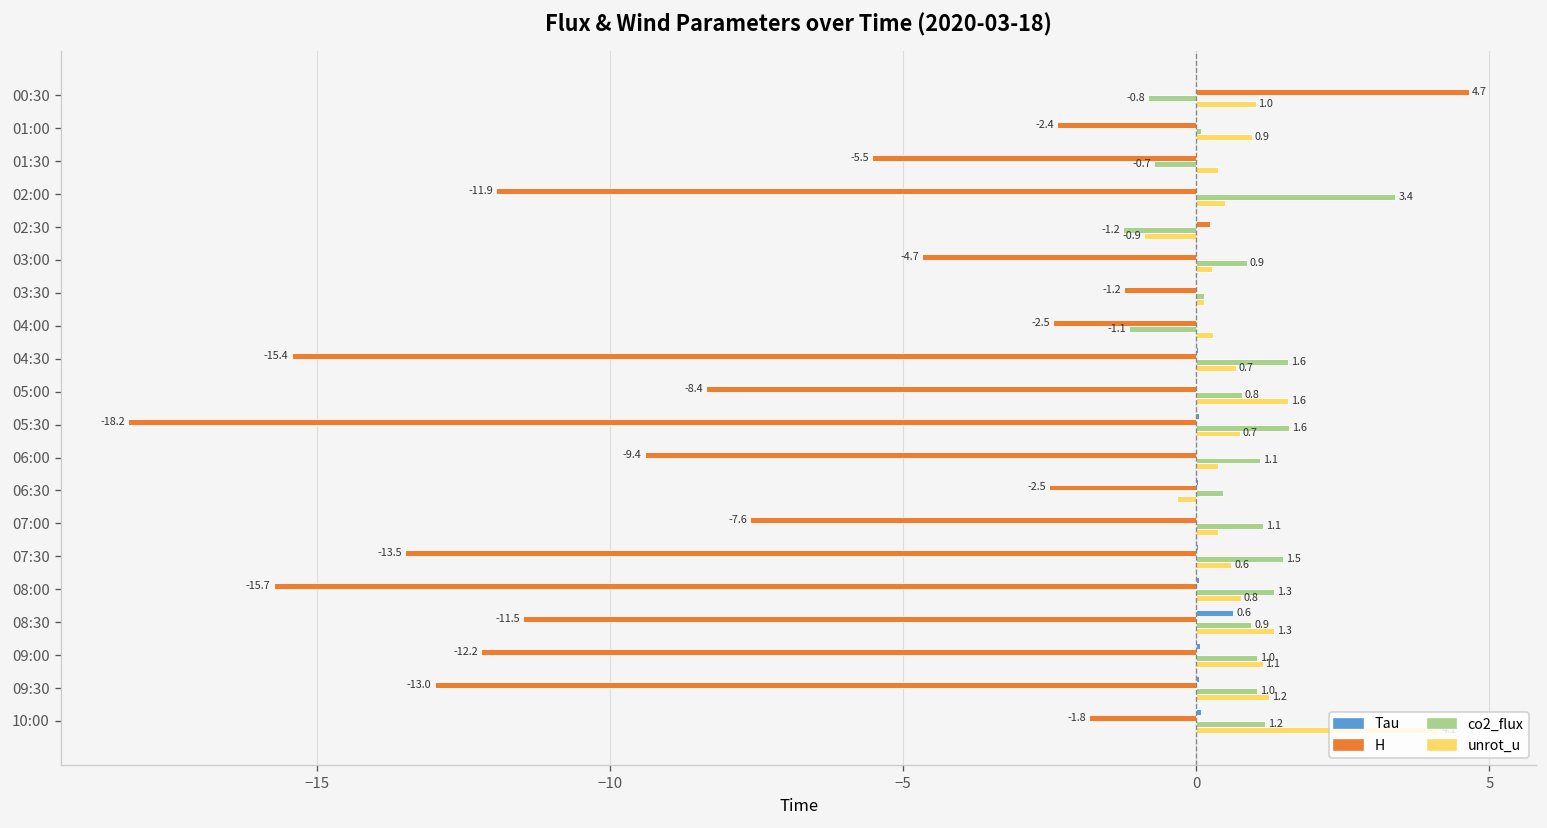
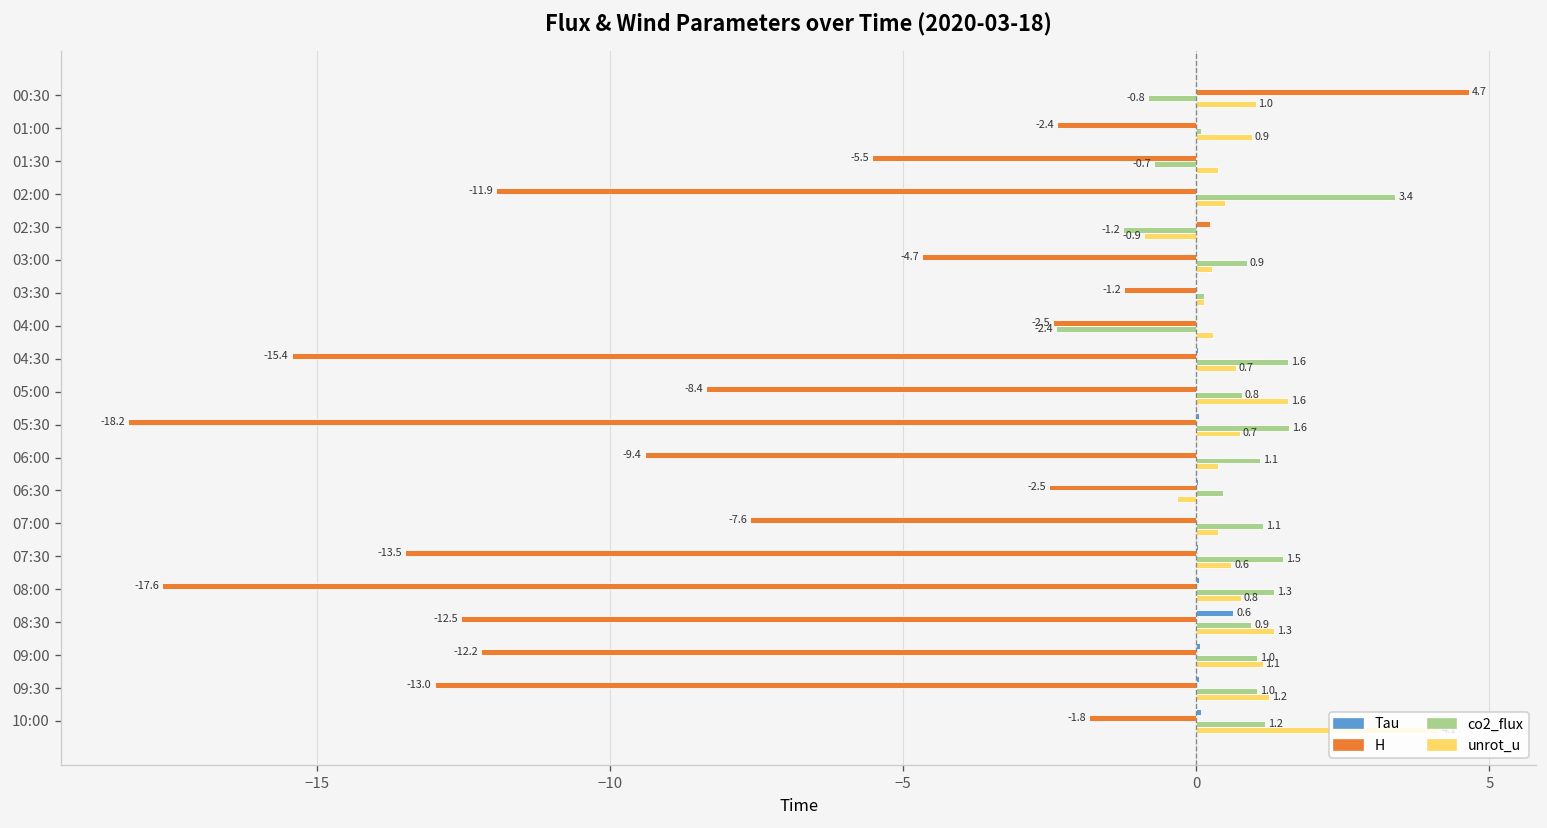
  {
    "Tau": {
      "08:30": 0.6
    },
    "H": {
      "00:30": 4.7,
      "01:00": -2.4,
      "01:30": -5.5,
      "02:00": -11.9,
      "03:00": -4.7,
      "03:30": -1.2,
      "04:30": -15.4,
      "05:00": -8.4,
      "05:30": -18.2,
      "06:00": -9.4,
      "06:30": -2.5,
      "07:00": -7.6,
      "07:30": -13.5,
-     "08:00": -15.7,
-     "08:30": -11.5,
+     "08:00": -17.6,
+     "08:30": -12.5,
      "09:00": -12.2,
      "09:30": -13.0,
      "10:00": -1.8
    },
    "co2_flux": {
      "00:30": -0.8,
      "01:30": -0.7,
      "02:00": 3.4,
      "02:30": -1.2,
      "03:00": 0.9,
-     "04:00": -1.1,
+     "04:00": -2.4,
      "04:30": 1.6,
      "05:00": 0.8,
      "05:30": 1.6,
      "06:00": 1.1,
      "07:00": 1.1,
      "07:30": 1.5,
      "08:00": 1.3,
      "08:30": 0.9,
      "09:30": 1.0,
      "10:00": 1.2
    },
    "unrot_u": {
      "00:30": 1.0,
      "01:00": 0.9,
      "02:30": -0.9,
      "04:30": 0.7,
      "05:00": 1.6,
      "05:30": 0.7,
      "07:30": 0.6,
      "08:00": 0.8,
      "08:30": 1.3,
      "09:30": 1.2
    }
  }
